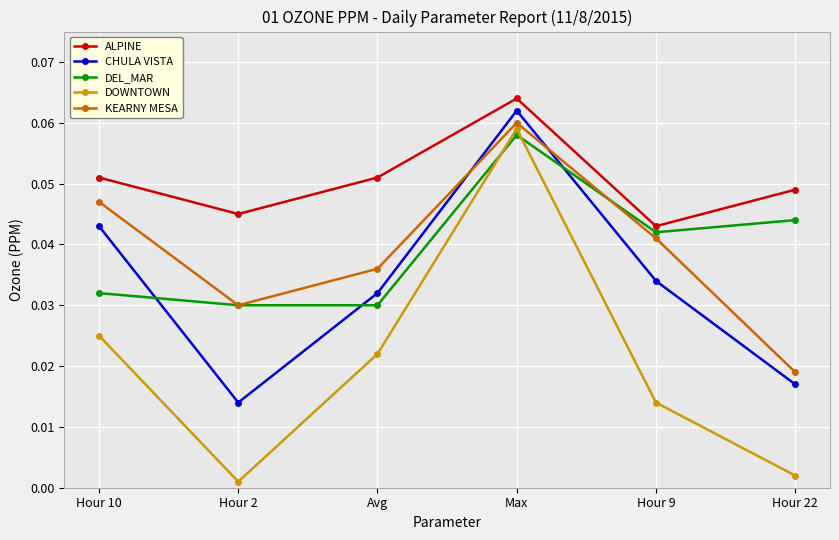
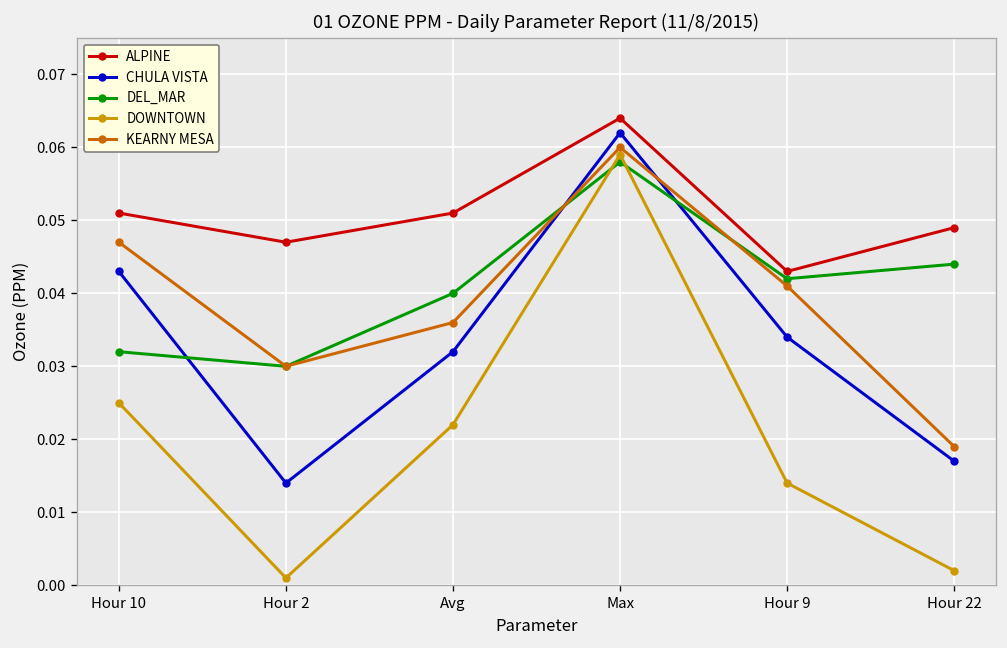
  {
    "ALPINE": {
      "Hour 10": 0.051,
-     "Hour 2": 0.045,
+     "Hour 2": 0.047,
      "Avg": 0.051,
      "Max": 0.064,
      "Hour 9": 0.043,
      "Hour 22": 0.049
    },
    "CHULA VISTA": {
      "Hour 10": 0.043,
      "Hour 2": 0.014,
      "Avg": 0.032,
      "Max": 0.062,
      "Hour 9": 0.034,
      "Hour 22": 0.017
    },
    "DEL_MAR": {
      "Hour 10": 0.032,
-     "Avg": 0.03,
+     "Avg": 0.04,
      "Max": 0.058,
      "Hour 9": 0.042,
      "Hour 22": 0.044
    }
  }
